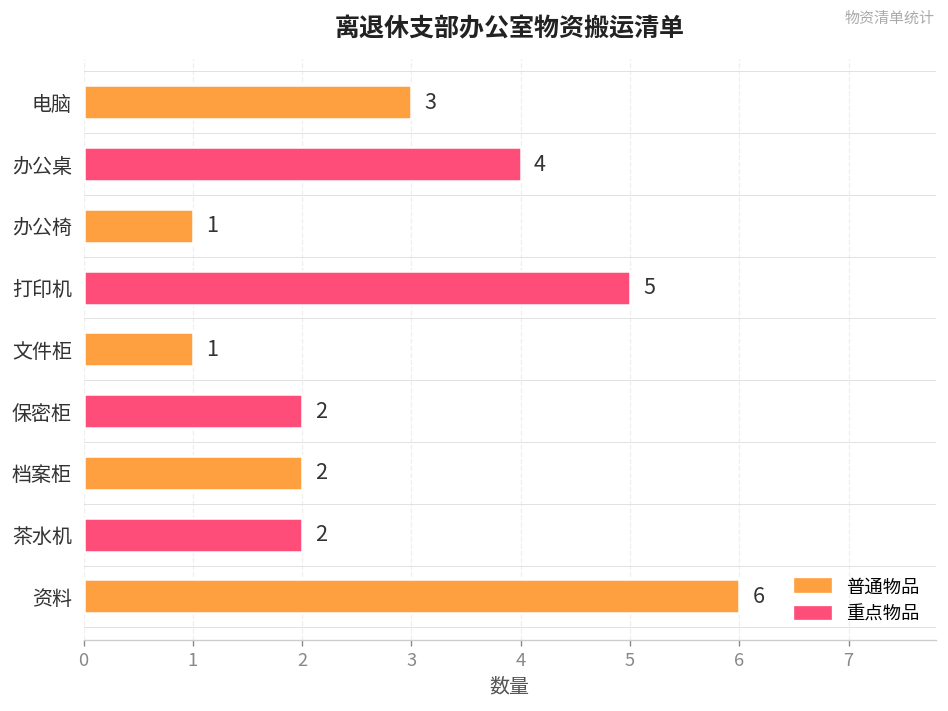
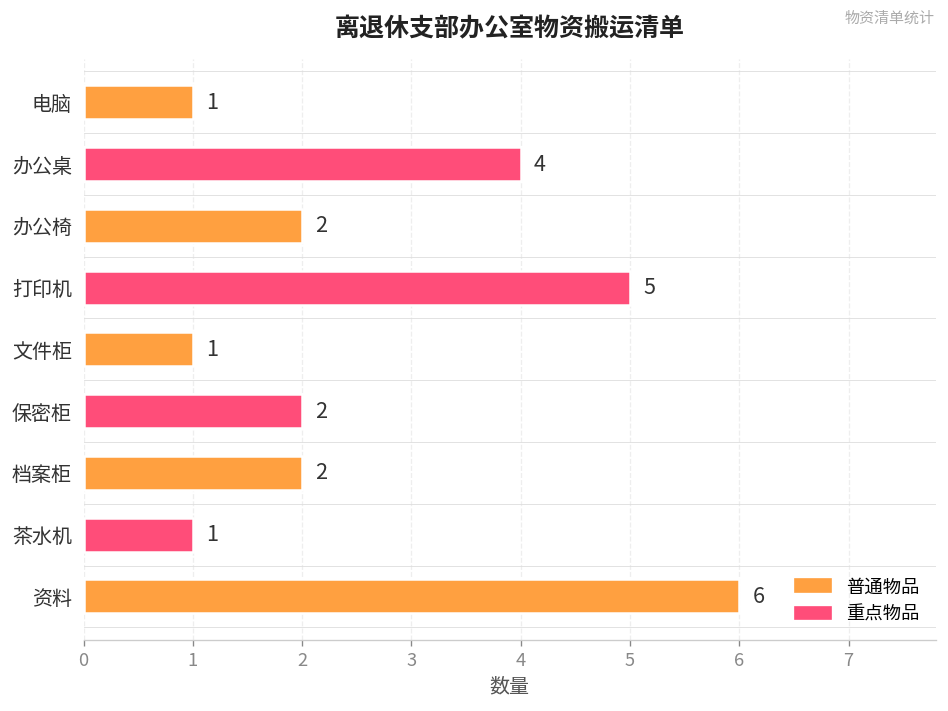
  {
-   "电脑": 3,
+   "电脑": 1,
    "办公桌": 4,
-   "办公椅": 1,
+   "办公椅": 2,
    "打印机": 5,
    "文件柜": 1,
    "保密柜": 2,
    "档案柜": 2,
-   "茶水机": 2,
+   "茶水机": 1,
    "资料": 6
  }
